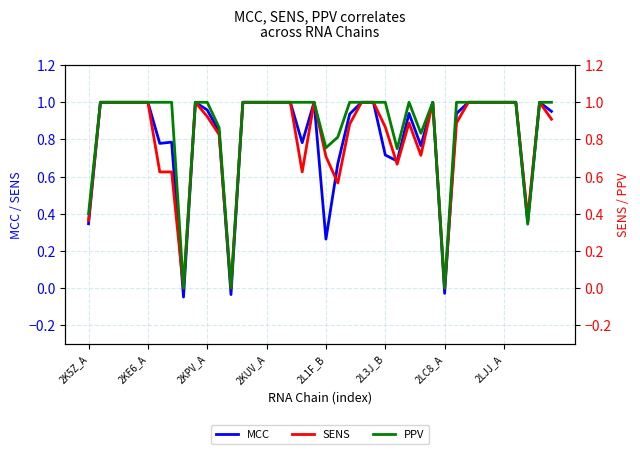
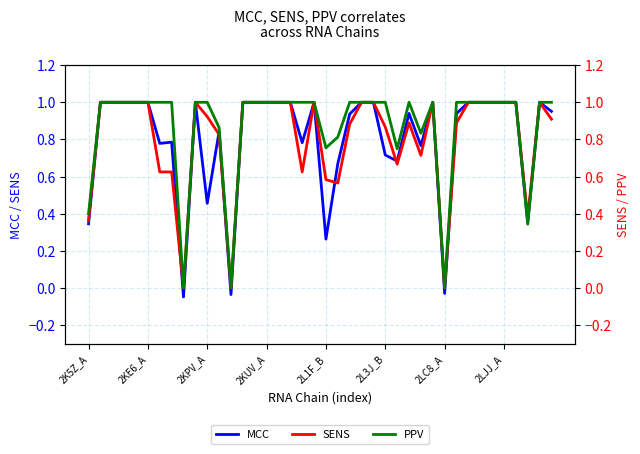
  {
    "MCC": {
      "2K5Z_A": 0.35,
      "2KE6_A": 1.00,
-     "2KPV_A": 0.96,
+     "2KPV_A": 0.46,
      "2KUV_A": 1.00,
      "2L1F_B": 0.26,
      "2L3J_B": 0.72,
      "2LC8_A": -0.03,
      "2LJJ_A": 1.00
    },
    "SENS": {
      "2K5Z_A": 0.36,
      "2KPV_A": 0.92,
-     "2L1F_B": 0.71,
+     "2L1F_B": 0.58,
      "2L3J_B": 0.87
    },
    "PPV": {
      "2K5Z_A": 0.40,
      "2KPV_A": 1.00,
      "2L1F_B": 0.75,
      "2L3J_B": 1.00
    }
  }
